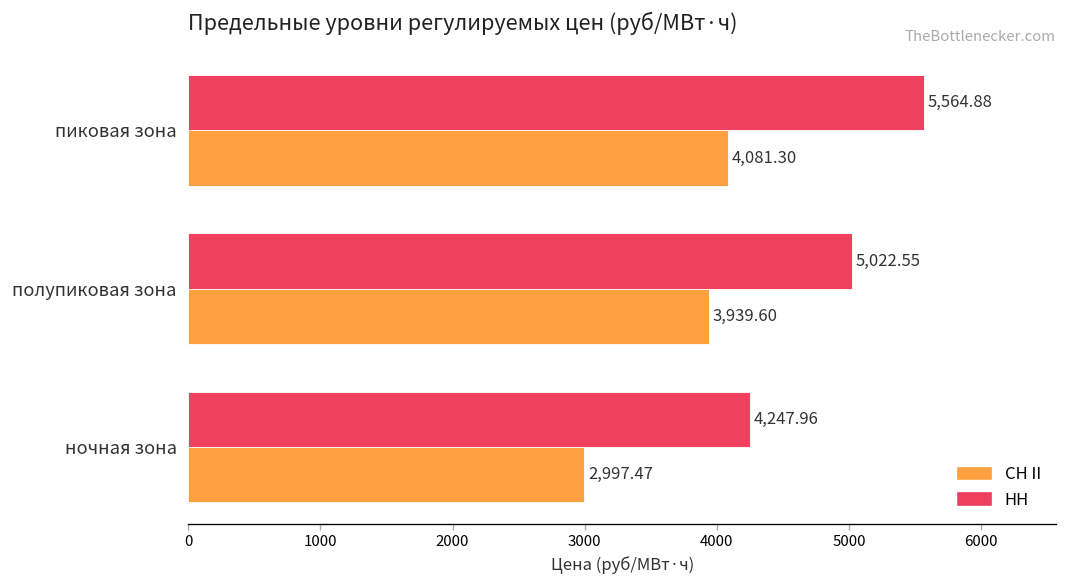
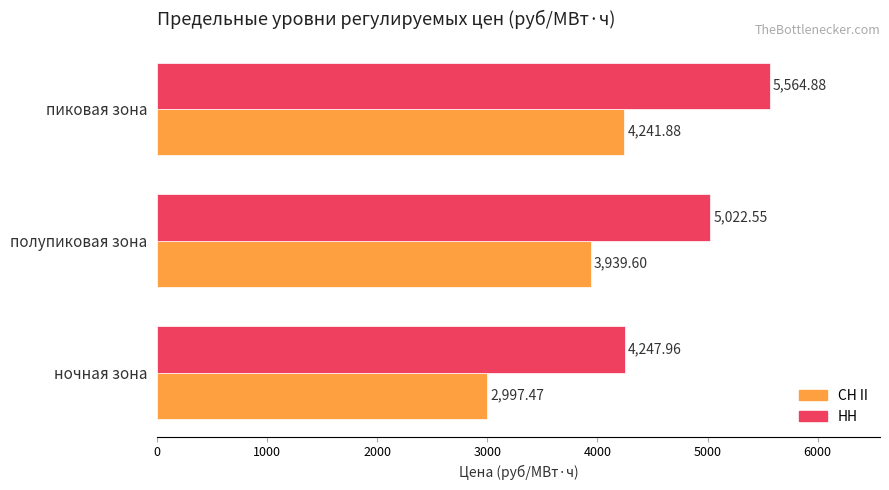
  {
    "СН II": {
-     "пиковая зона": "4,081.30",
+     "пиковая зона": "4,241.88",
      "полупиковая зона": "3,939.60",
      "ночная зона": "2,997.47"
    },
    "НН": {
      "пиковая зона": "5,564.88",
      "полупиковая зона": "5,022.55",
      "ночная зона": "4,247.96"
    }
  }
